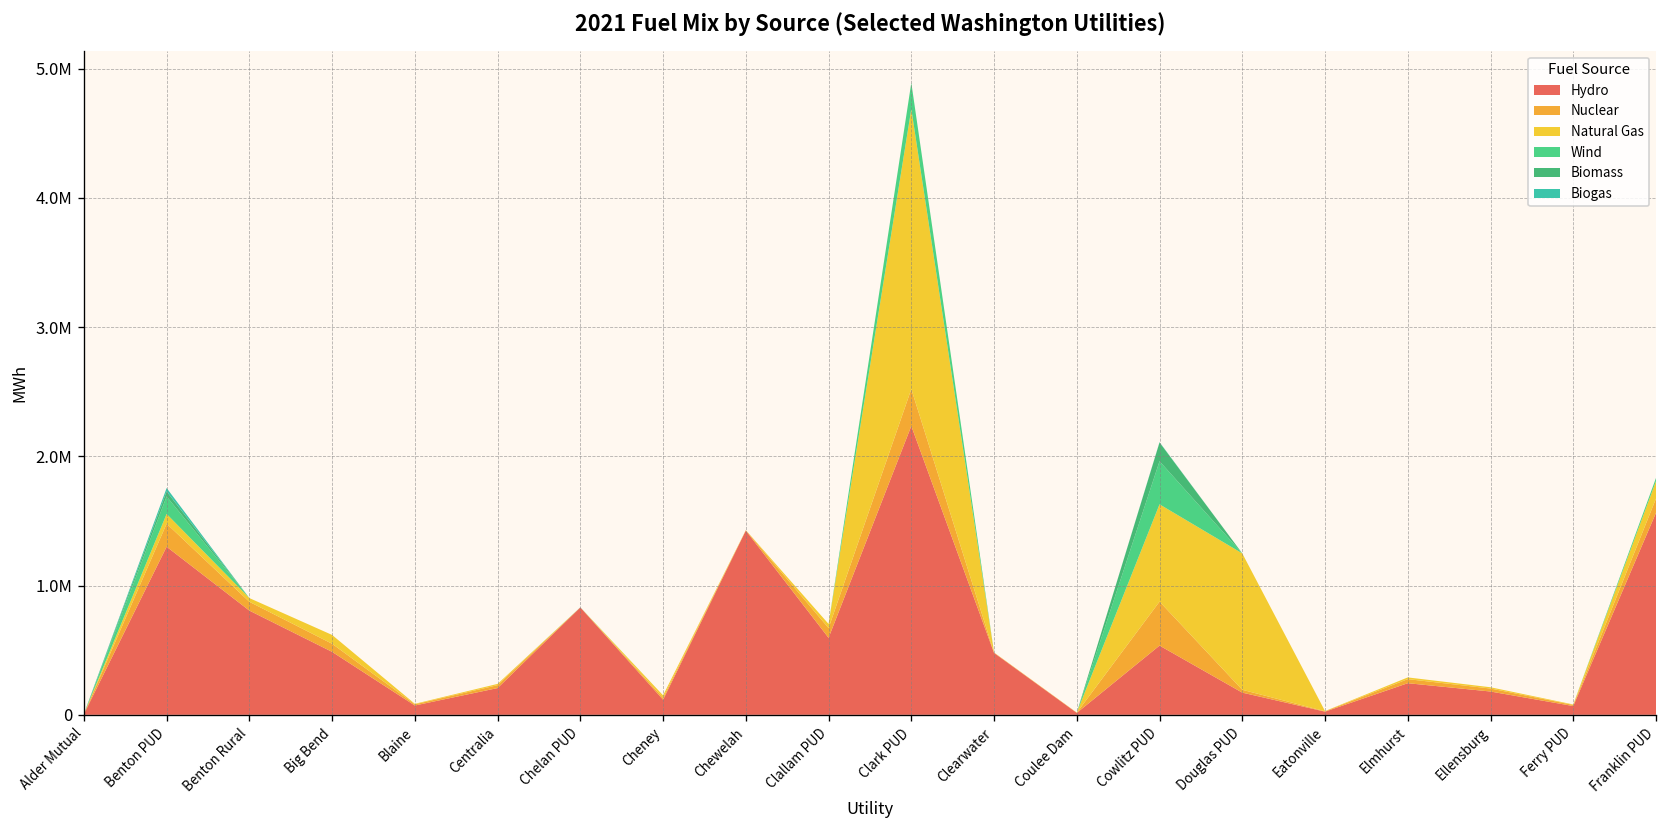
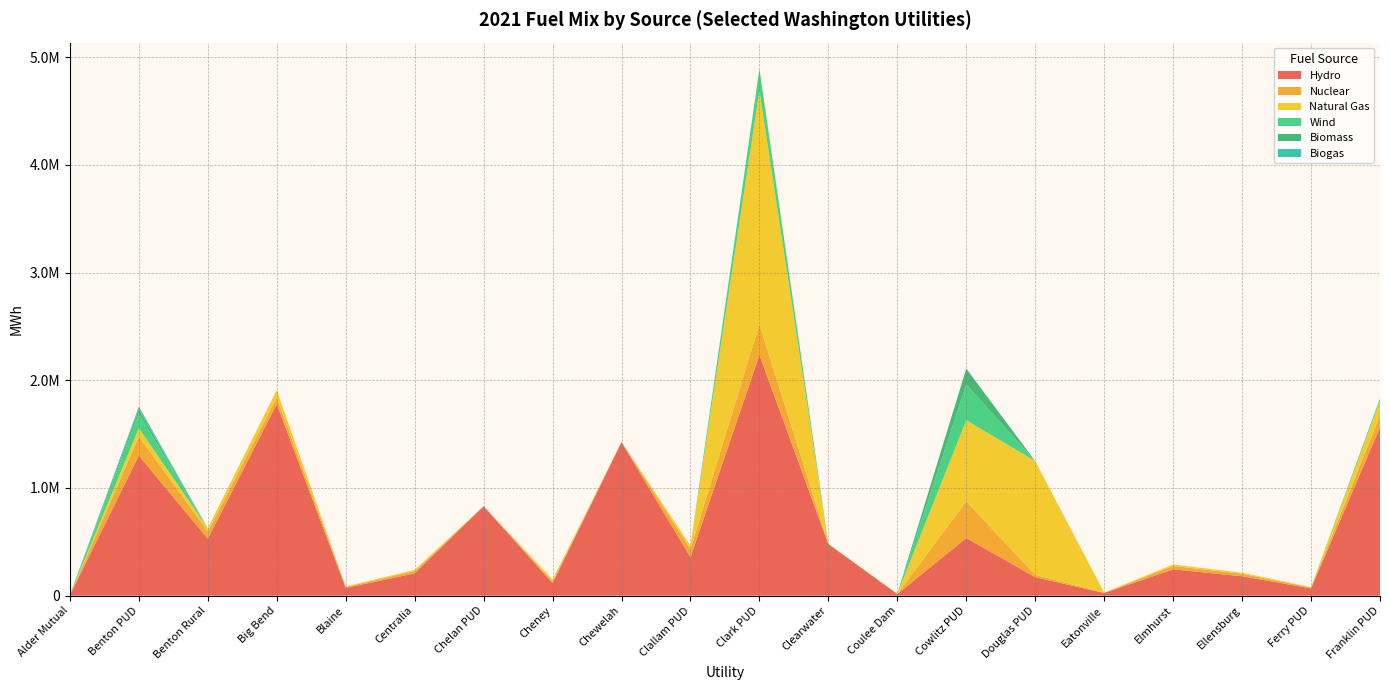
  {
    "Hydro": {
      "Benton PUD": 1300000,
-     "Benton Rural": 810000,
-     "Big Bend": 490000,
-     "Clallam PUD": 600000,
+     "Benton Rural": 530000,
+     "Big Bend": 1780000,
+     "Clallam PUD": 360000,
      "Clark PUD": 2230000,
      "Cowlitz PUD": 540000,
      "Elmhurst": 240000,
      "Franklin PUD": 1560000
    }
  }
